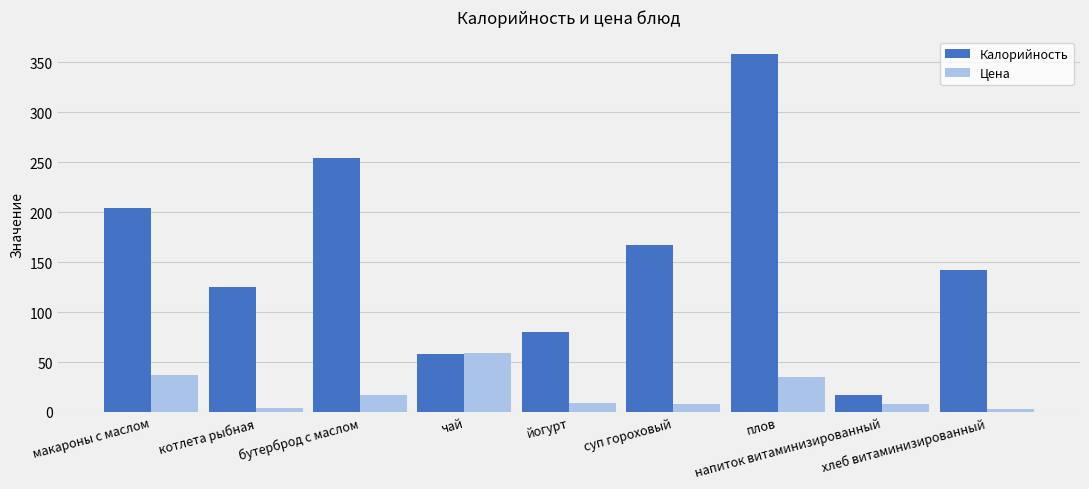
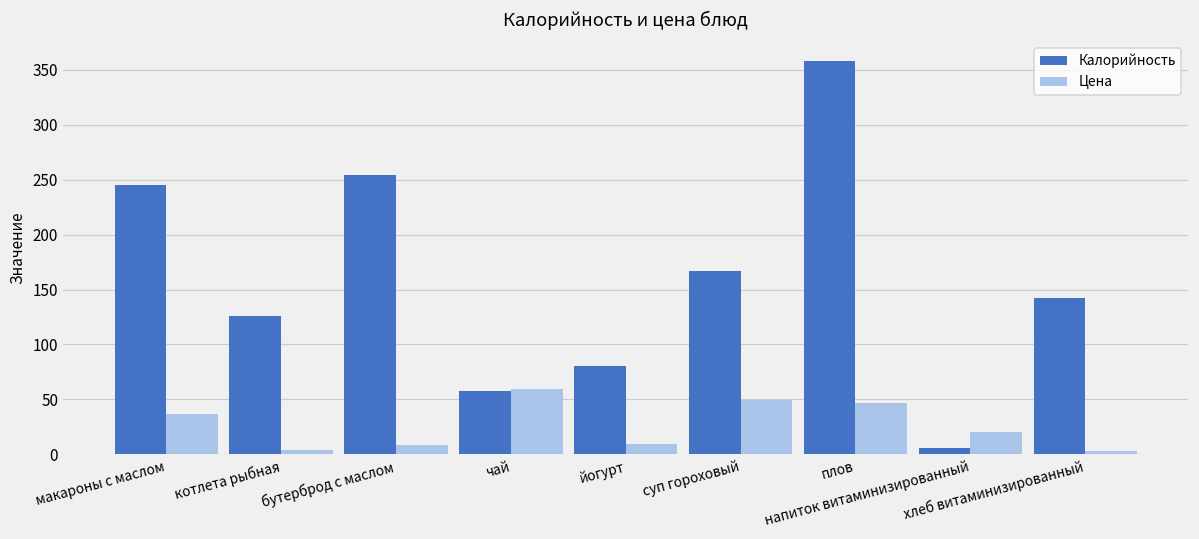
  {
    "Калорийность": {
-     "макароны с маслом": 200,
+     "макароны с маслом": 250,
      "котлета рыбная": 130,
      "бутерброд с маслом": 250,
      "чай": 60,
      "йогурт": 80,
      "суп гороховый": 170,
      "плов": 360,
-     "напиток витаминизированный": 20,
+     "напиток витаминизированный": 10,
      "хлеб витаминизированный": 140
    },
    "Цена": {
      "макароны с маслом": 40,
      "котлета рыбная": 0,
-     "бутерброд с маслом": 20,
+     "бутерброд с маслом": 10,
      "чай": 60,
      "йогурт": 10,
-     "суп гороховый": 10,
-     "плов": 40,
-     "напиток витаминизированный": 10,
+     "суп гороховый": 50,
+     "плов": 50,
+     "напиток витаминизированный": 20,
      "хлеб витаминизированный": 0
    }
  }
